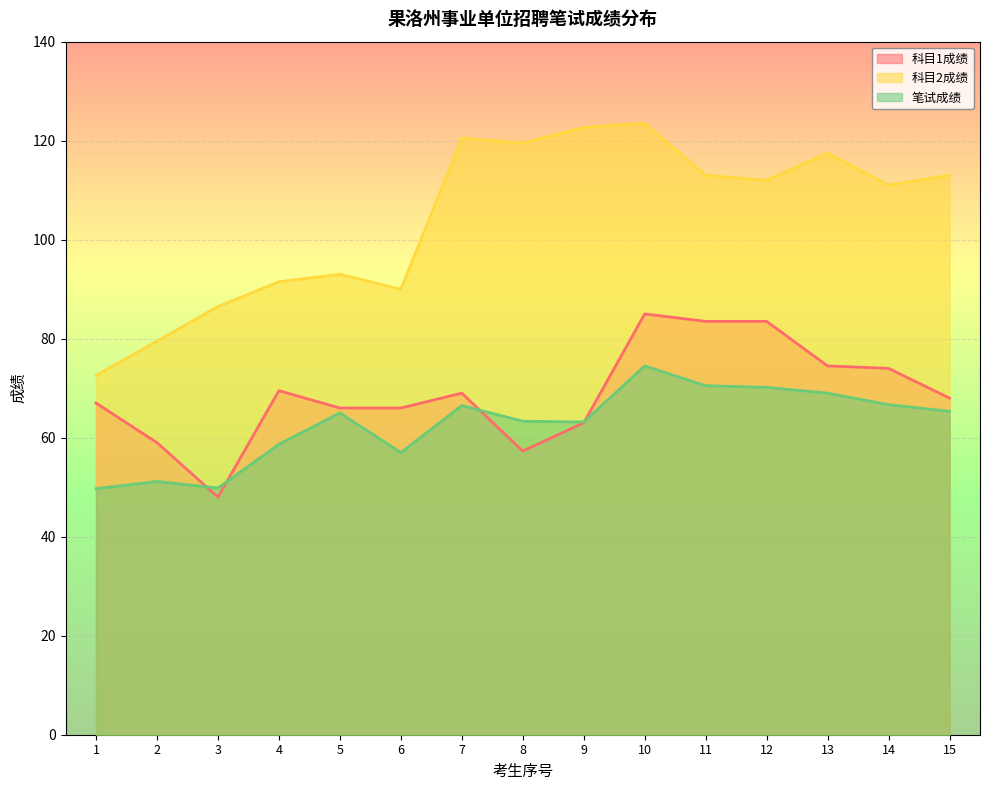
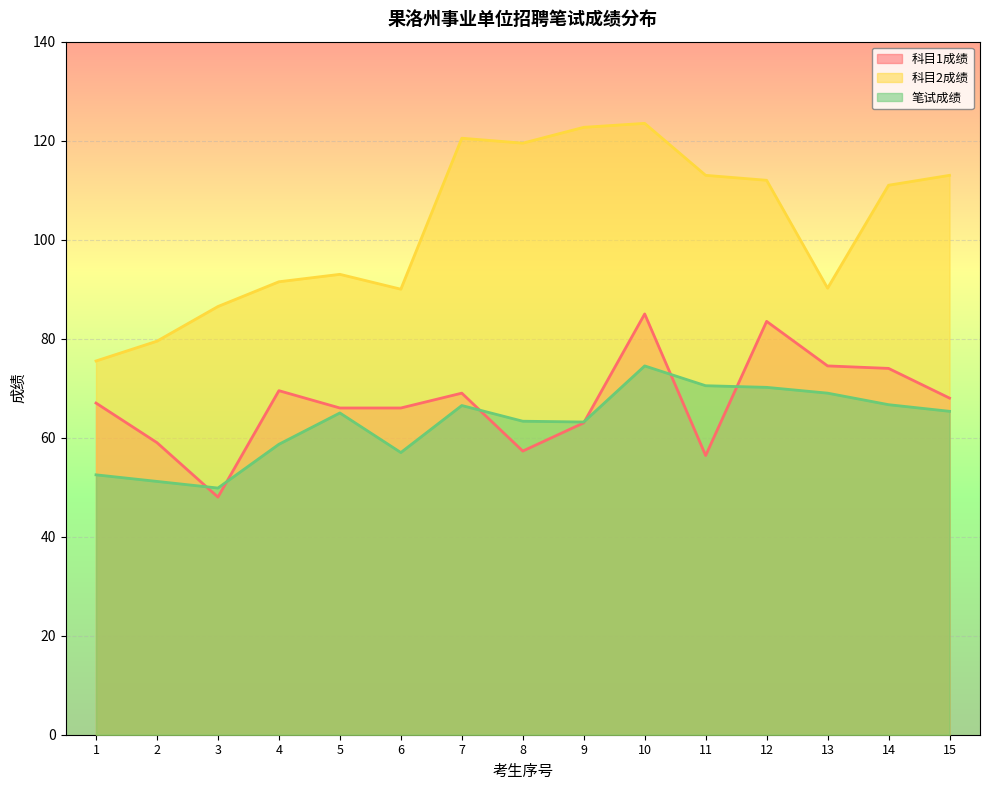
  {
    "科目1成绩": {
      "1": 67,
      "2": 59,
      "3": 48,
      "4": 70,
      "5": 66,
      "6": 66,
      "7": 69,
      "8": 57,
      "10": 85,
-     "11": 84,
+     "11": 56,
      "12": 84,
      "13": 75,
      "14": 74,
      "15": 68
    },
    "科目2成绩": {
-     "1": 73,
+     "1": 76,
      "2": 80,
      "3": 87,
      "4": 92,
      "5": 93,
      "6": 90,
      "7": 121,
      "8": 120,
      "9": 123,
      "10": 124,
      "11": 113,
      "12": 112,
-     "13": 118,
+     "13": 90,
      "14": 111,
      "15": 113
    },
    "笔试成绩": {
-     "1": 50,
+     "1": 53,
      "2": 51,
      "3": 50,
      "4": 59,
      "5": 65,
      "6": 57,
      "7": 67,
      "8": 63,
      "10": 75,
      "11": 71,
      "12": 70,
      "13": 69,
      "14": 67,
      "15": 65
    }
  }
